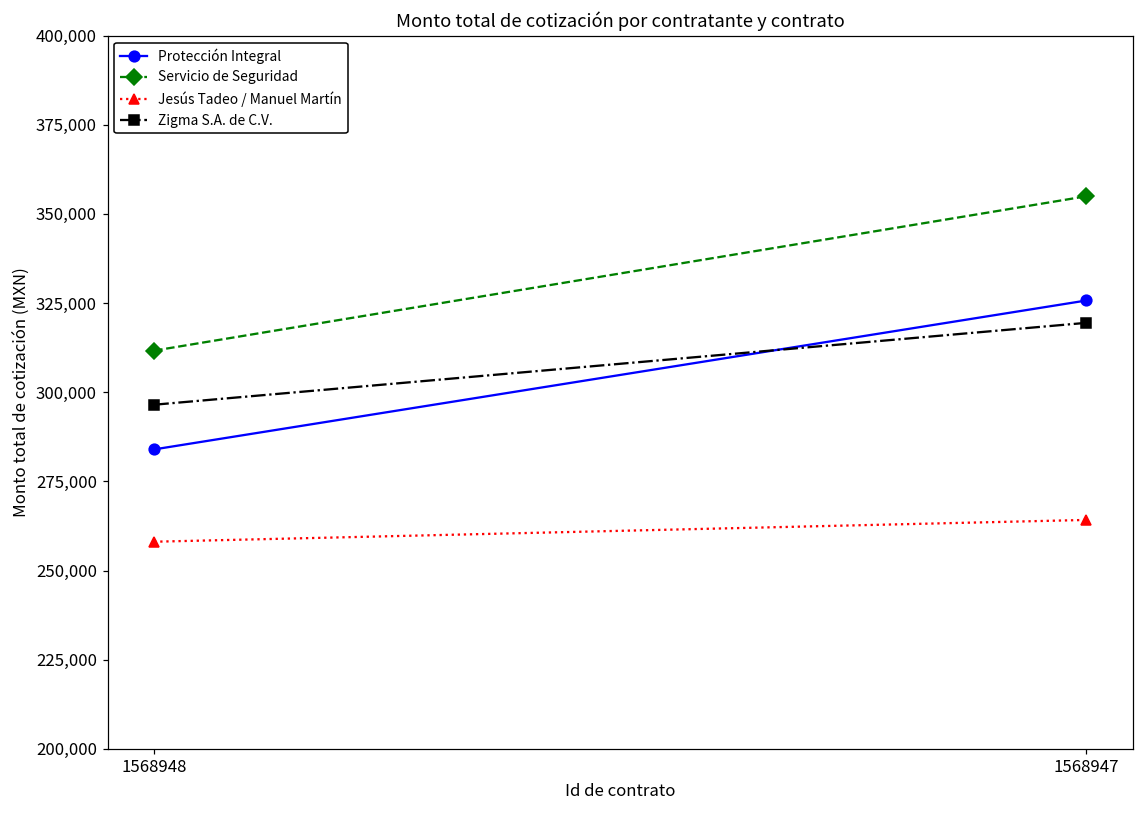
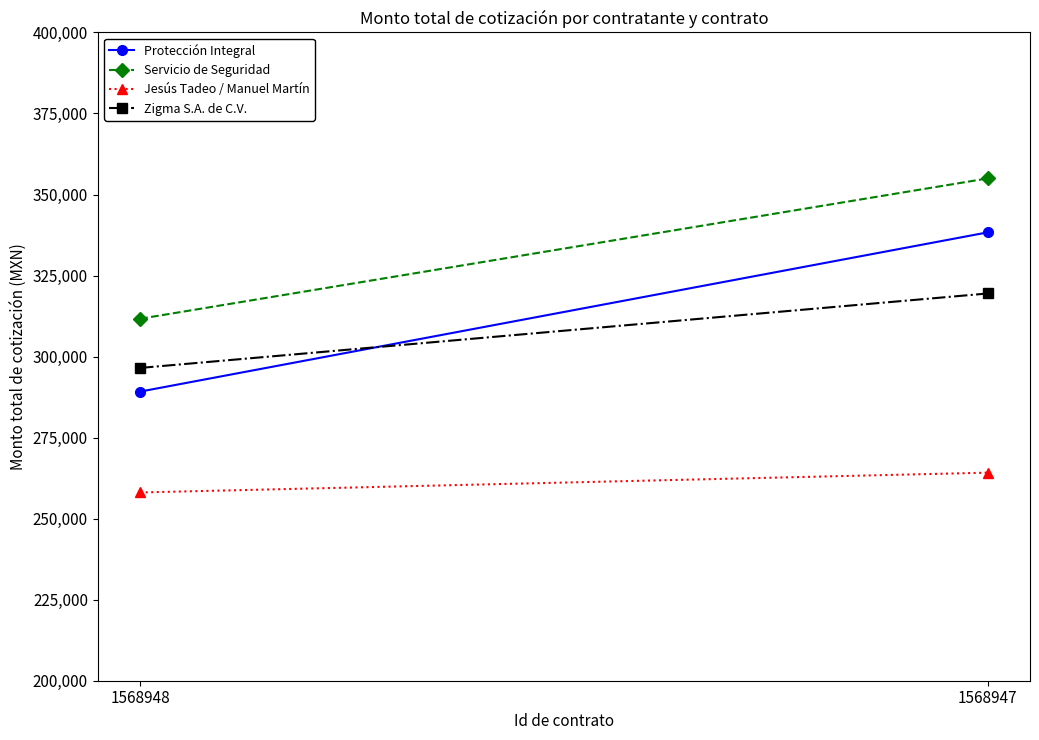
  {
    "Protección Integral": {
-     "1568948": "284,000",
-     "1568947": "326,000"
+     "1568948": "289,000",
+     "1568947": "338,000"
    },
    "Servicio de Seguridad": {
      "1568948": "312,000",
      "1568947": "355,000"
    },
    "Jesús Tadeo / Manuel Martín": {
      "1568948": "258,000",
      "1568947": "264,000"
    },
    "Zigma S.A. de C.V.": {
      "1568948": "296,000",
      "1568947": "319,000"
    }
  }
